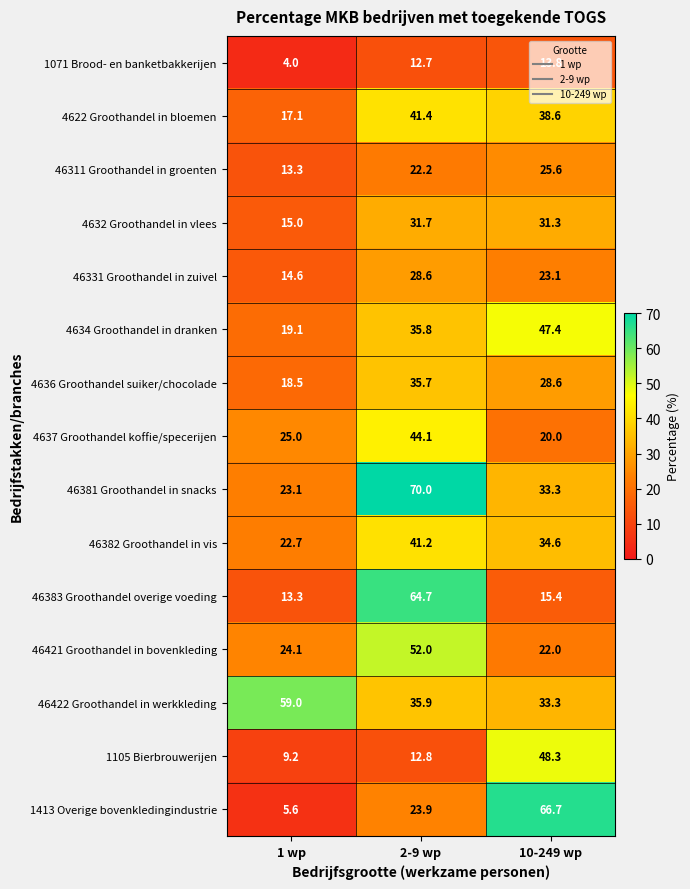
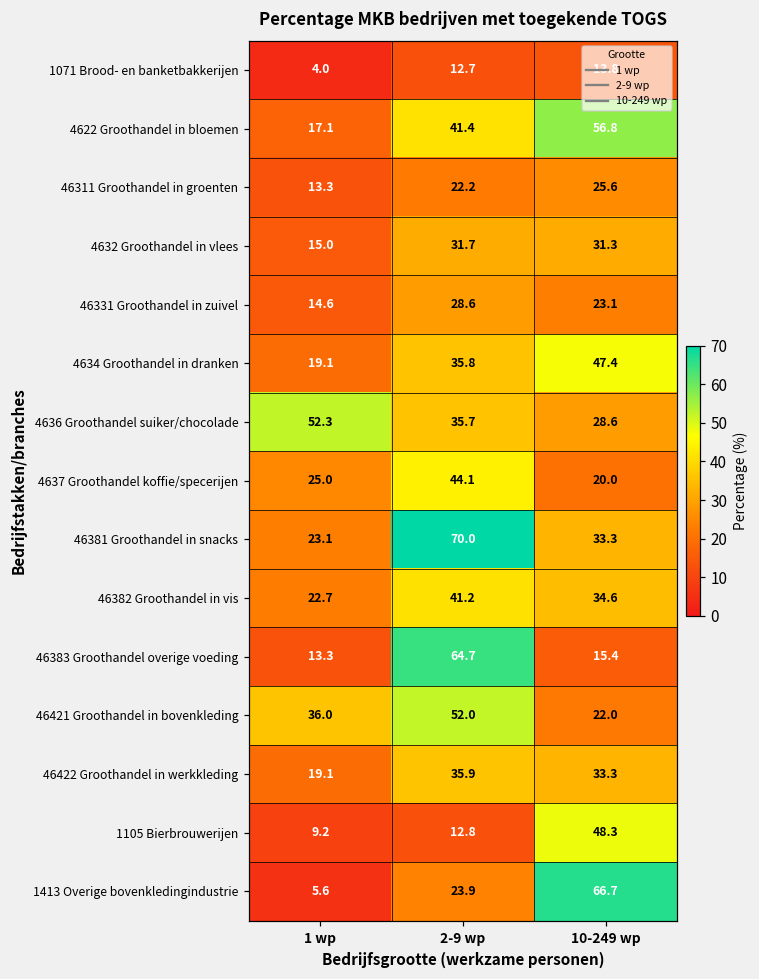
  {
    "1071 Brood- en banketbakkerijen": {
      "1 wp": 4.0,
      "2-9 wp": 12.7
    },
    "4622 Groothandel in bloemen": {
      "1 wp": 17.1,
      "2-9 wp": 41.4,
-     "10-249 wp": 38.6
+     "10-249 wp": 56.8
    },
    "46311 Groothandel in groenten": {
      "1 wp": 13.3,
      "2-9 wp": 22.2,
      "10-249 wp": 25.6
    },
    "4632 Groothandel in vlees": {
      "1 wp": 15.0,
      "2-9 wp": 31.7,
      "10-249 wp": 31.3
    },
    "46331 Groothandel in zuivel": {
      "1 wp": 14.6,
      "2-9 wp": 28.6,
      "10-249 wp": 23.1
    },
    "4634 Groothandel in dranken": {
      "1 wp": 19.1,
      "2-9 wp": 35.8,
      "10-249 wp": 47.4
    },
    "4636 Groothandel suiker/chocolade": {
-     "1 wp": 18.5,
+     "1 wp": 52.3,
      "2-9 wp": 35.7,
      "10-249 wp": 28.6
    },
    "4637 Groothandel koffie/specerijen": {
      "1 wp": 25.0,
      "2-9 wp": 44.1,
      "10-249 wp": 20.0
    },
    "46381 Groothandel in snacks": {
      "1 wp": 23.1,
      "2-9 wp": 70.0,
      "10-249 wp": 33.3
    },
    "46382 Groothandel in vis": {
      "1 wp": 22.7,
      "2-9 wp": 41.2,
      "10-249 wp": 34.6
    },
    "46383 Groothandel overige voeding": {
      "1 wp": 13.3,
      "2-9 wp": 64.7,
      "10-249 wp": 15.4
    },
    "46421 Groothandel in bovenkleding": {
-     "1 wp": 24.1,
+     "1 wp": 36.0,
      "2-9 wp": 52.0,
      "10-249 wp": 22.0
    },
    "46422 Groothandel in werkkleding": {
-     "1 wp": 59.0,
+     "1 wp": 19.1,
      "2-9 wp": 35.9,
      "10-249 wp": 33.3
    },
    "1105 Bierbrouwerijen": {
      "1 wp": 9.2,
      "2-9 wp": 12.8,
      "10-249 wp": 48.3
    },
    "1413 Overige bovenkledingindustrie": {
      "1 wp": 5.6,
      "2-9 wp": 23.9,
      "10-249 wp": 66.7
    }
  }
